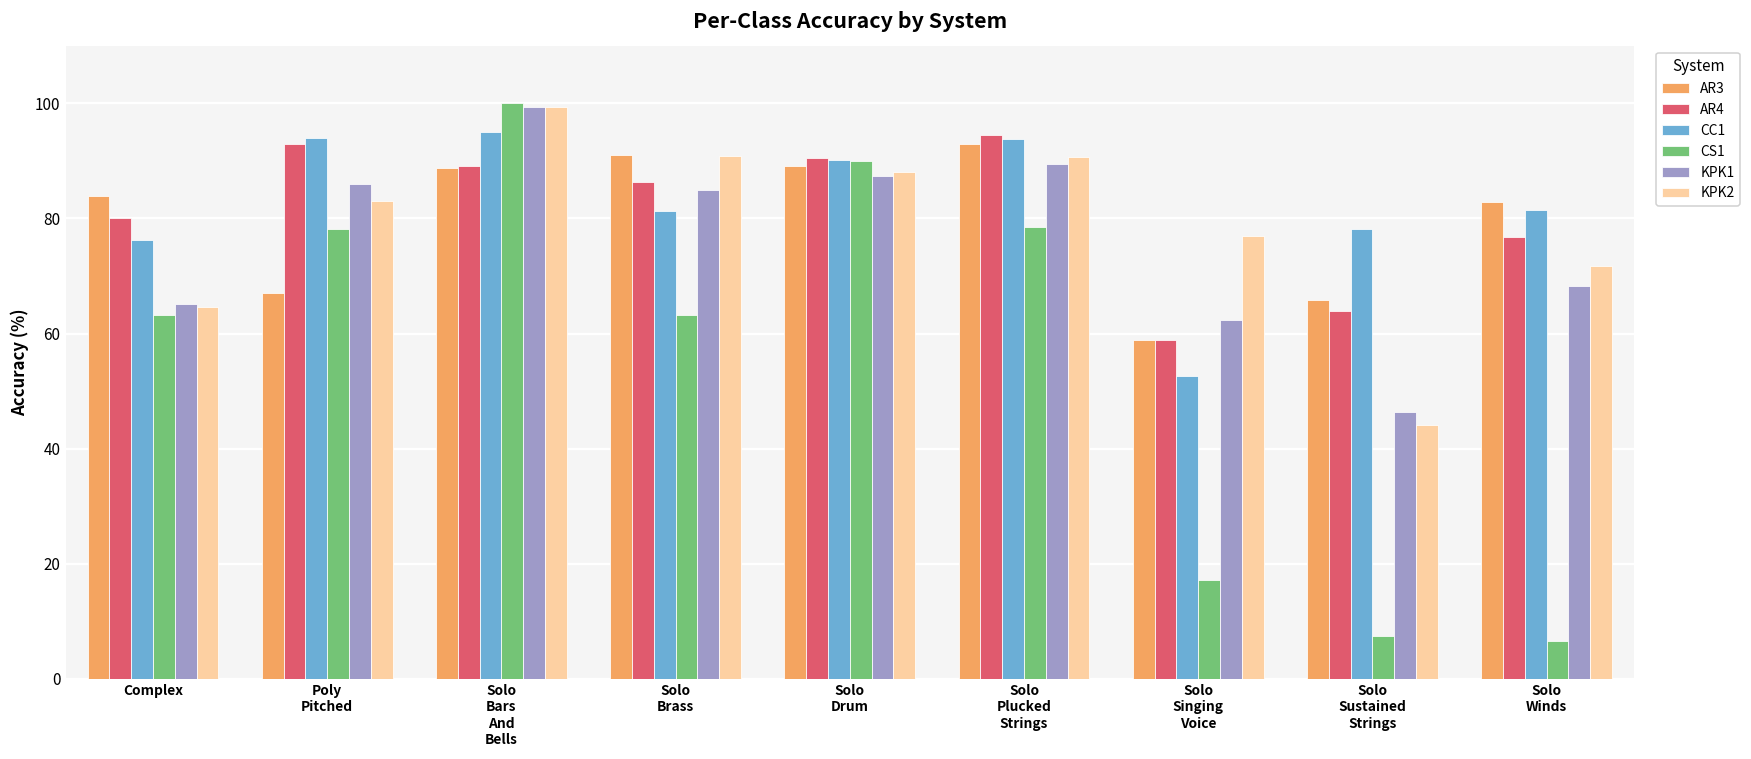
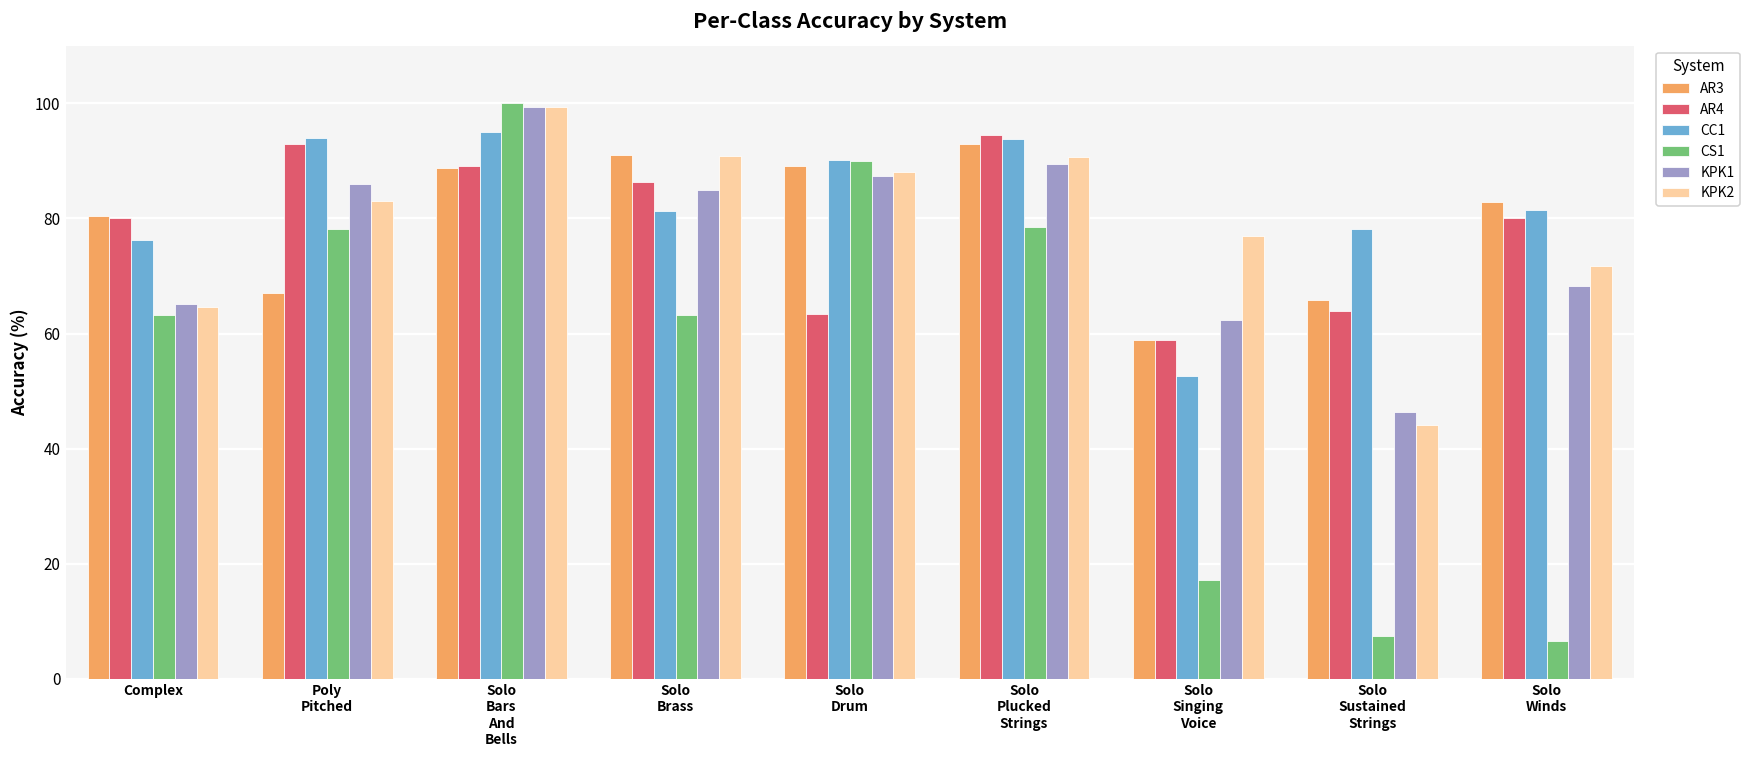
  {
    "AR3": {
-     "Complex": 84,
+     "Complex": 80,
      "Poly Pitched": 67,
      "Solo Bars And Bells": 89,
      "Solo Brass": 91,
      "Solo Drum": 89,
      "Solo Plucked Strings": 93,
      "Solo Singing Voice": 59,
      "Solo Sustained Strings": 66,
      "Solo Winds": 83
    },
    "AR4": {
      "Complex": 80,
      "Poly Pitched": 93,
      "Solo Bars And Bells": 89,
      "Solo Brass": 86,
-     "Solo Drum": 90,
+     "Solo Drum": 63,
      "Solo Plucked Strings": 95,
      "Solo Singing Voice": 59,
      "Solo Sustained Strings": 64,
-     "Solo Winds": 77
+     "Solo Winds": 80
    },
    "CS1": {
      "Complex": 63,
      "Poly Pitched": 78,
      "Solo Bars And Bells": 100,
      "Solo Brass": 63,
      "Solo Drum": 90,
      "Solo Plucked Strings": 79,
      "Solo Singing Voice": 17,
      "Solo Sustained Strings": 8,
      "Solo Winds": 7
    },
    "KPK2": {
      "Complex": 65,
      "Poly Pitched": 83,
      "Solo Bars And Bells": 99,
      "Solo Brass": 91,
      "Solo Drum": 88,
      "Solo Plucked Strings": 91,
      "Solo Singing Voice": 77,
      "Solo Sustained Strings": 44,
      "Solo Winds": 72
    }
  }
